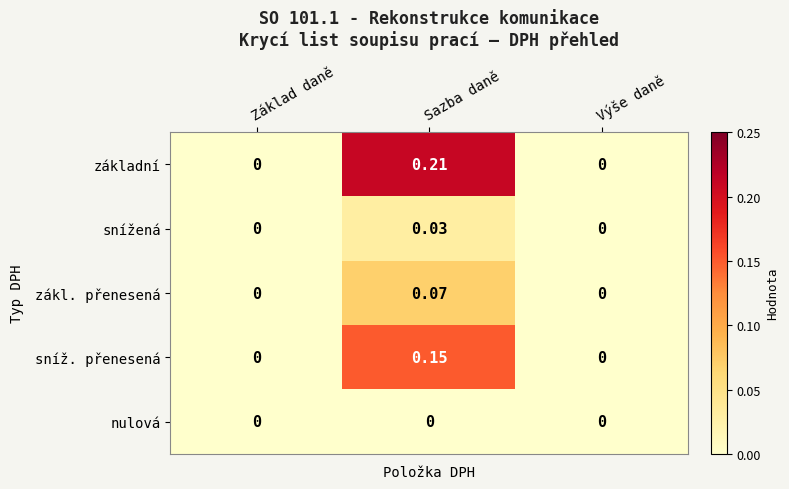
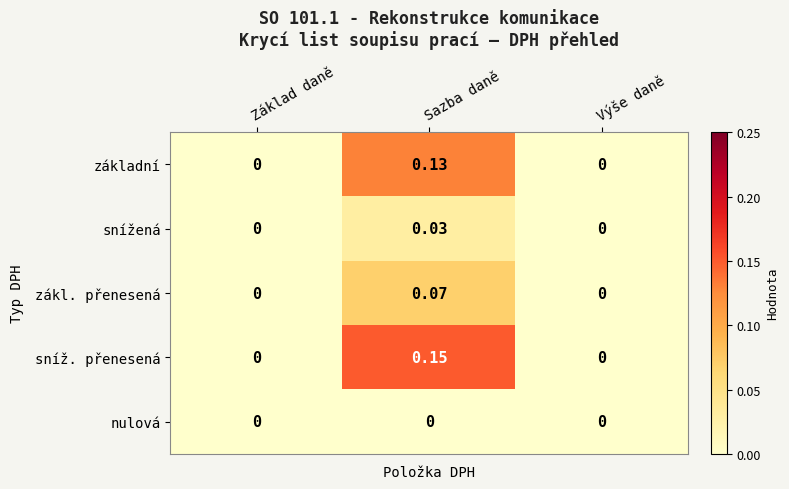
  {
    "základní": {
      "Základ daně": 0,
-     "Sazba daně": 0.21,
+     "Sazba daně": 0.13,
      "Výše daně": 0
    },
    "snížená": {
      "Základ daně": 0,
      "Sazba daně": 0.03,
      "Výše daně": 0
    },
    "zákl. přenesená": {
      "Základ daně": 0,
      "Sazba daně": 0.07,
      "Výše daně": 0
    },
    "sníž. přenesená": {
      "Základ daně": 0,
      "Sazba daně": 0.15,
      "Výše daně": 0
    },
    "nulová": {
      "Základ daně": 0,
      "Sazba daně": 0,
      "Výše daně": 0
    }
  }
